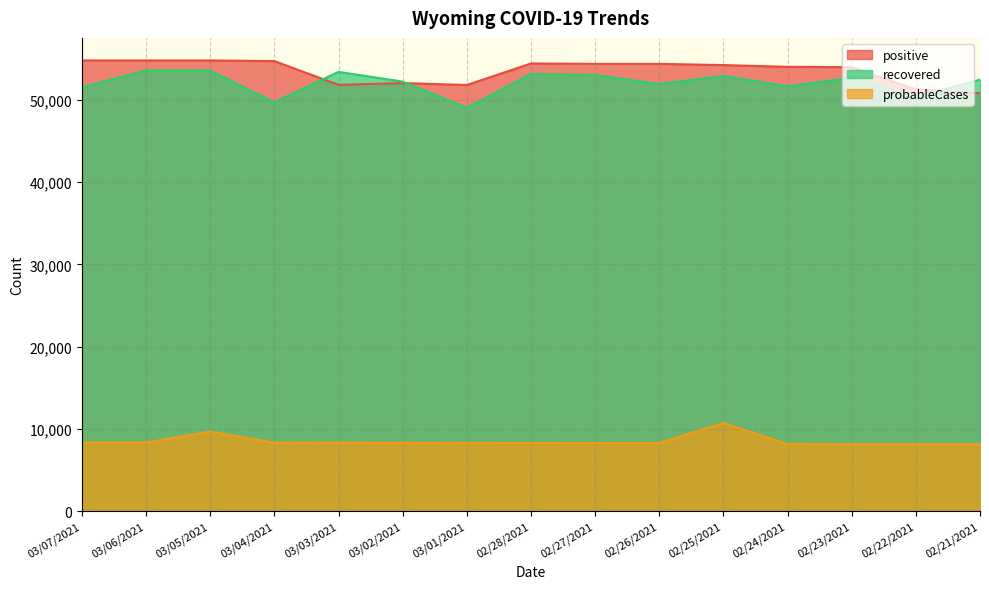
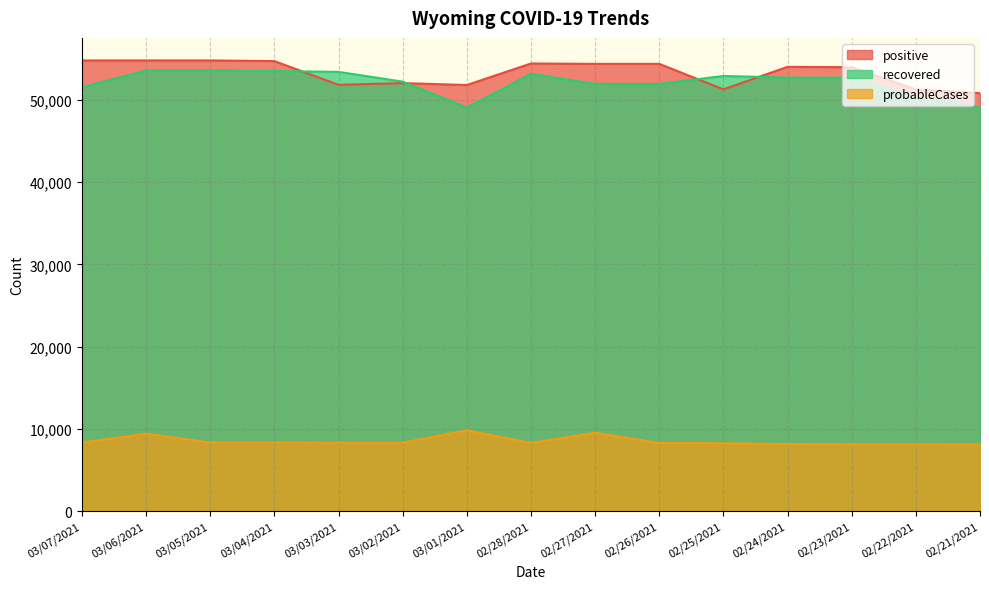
  {
    "positive": {
      "03/07/2021": "55,000",
      "03/06/2021": "55,000",
      "03/05/2021": "55,000",
      "03/04/2021": "55,000",
      "03/03/2021": "52,000",
      "03/01/2021": "52,000",
      "02/28/2021": "54,000",
      "02/27/2021": "54,000",
      "02/26/2021": "54,000",
-     "02/25/2021": "54,000",
+     "02/25/2021": "51,000",
      "02/24/2021": "54,000",
      "02/21/2021": "51,000"
    },
    "recovered": {
      "03/07/2021": "52,000",
      "03/06/2021": "54,000",
      "03/05/2021": "54,000",
-     "03/04/2021": "50,000",
+     "03/04/2021": "53,000",
      "03/03/2021": "53,000",
      "03/01/2021": "49,000",
      "02/28/2021": "53,000",
-     "02/27/2021": "53,000",
+     "02/27/2021": "52,000",
      "02/26/2021": "52,000",
      "02/25/2021": "53,000",
-     "02/24/2021": "52,000",
-     "02/21/2021": "52,000"
+     "02/24/2021": "53,000",
+     "02/21/2021": "49,000"
    },
    "probableCases": {
      "03/07/2021": "8,000",
-     "03/06/2021": "8,000",
-     "03/05/2021": "10,000",
+     "03/06/2021": "9,000",
+     "03/05/2021": "8,000",
      "03/04/2021": "8,000",
      "03/03/2021": "8,000",
      "03/02/2021": "8,000",
-     "03/01/2021": "8,000",
+     "03/01/2021": "10,000",
      "02/28/2021": "8,000",
-     "02/27/2021": "8,000",
+     "02/27/2021": "10,000",
      "02/26/2021": "8,000",
-     "02/25/2021": "11,000",
+     "02/25/2021": "8,000",
      "02/24/2021": "8,000",
      "02/23/2021": "8,000",
      "02/22/2021": "8,000",
      "02/21/2021": "8,000"
    }
  }
